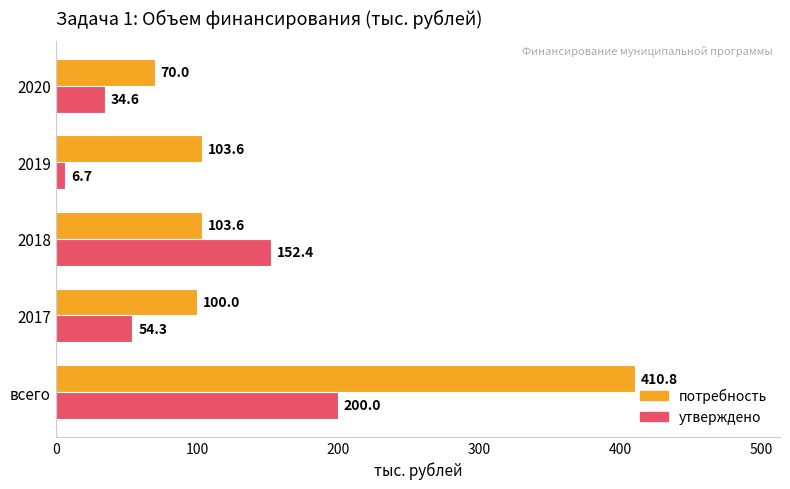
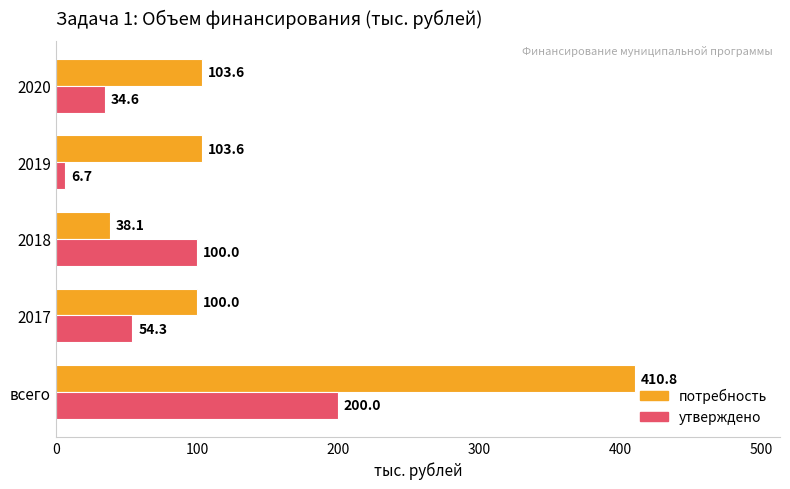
  {
    "потребность": {
-     "2020": 70.0,
+     "2020": 103.6,
      "2019": 103.6,
-     "2018": 103.6,
+     "2018": 38.1,
      "2017": 100.0,
      "всего": 410.8
    },
    "утверждено": {
      "2020": 34.6,
      "2019": 6.7,
-     "2018": 152.4,
+     "2018": 100.0,
      "2017": 54.3,
      "всего": 200.0
    }
  }
